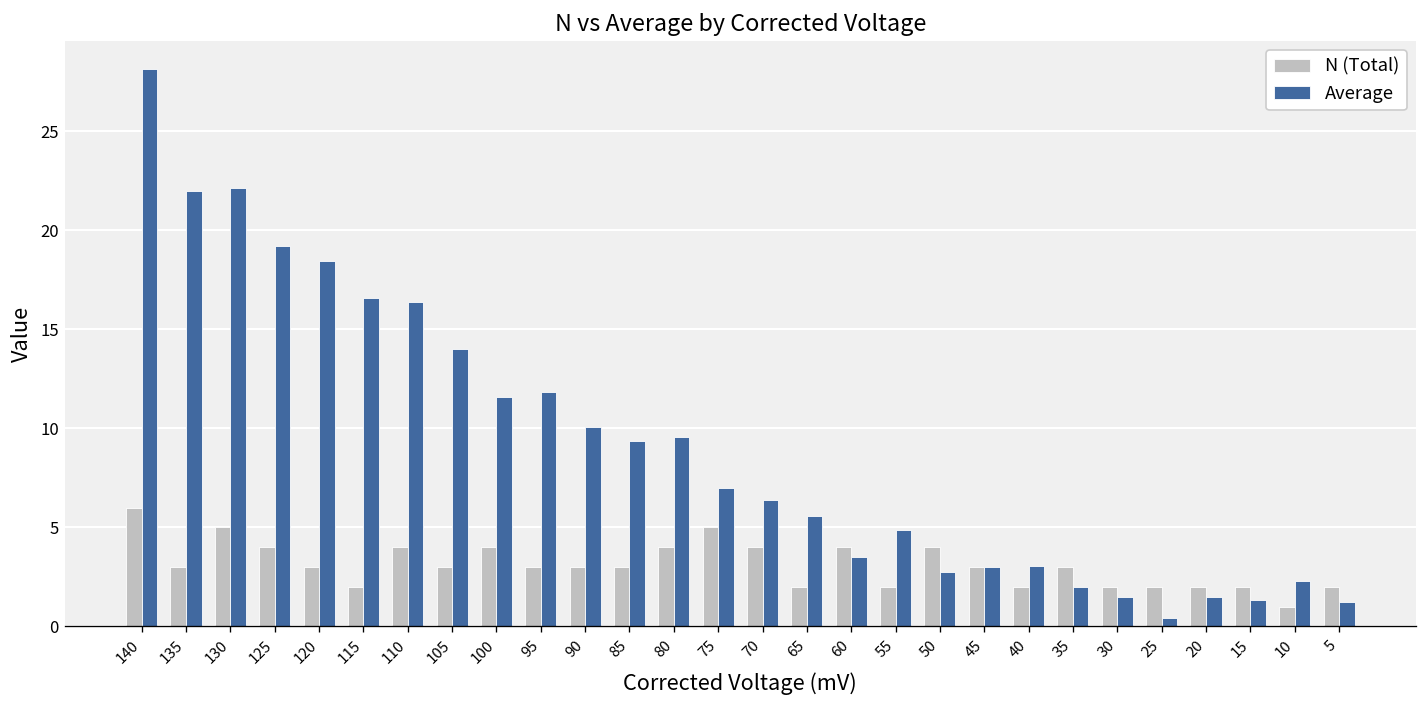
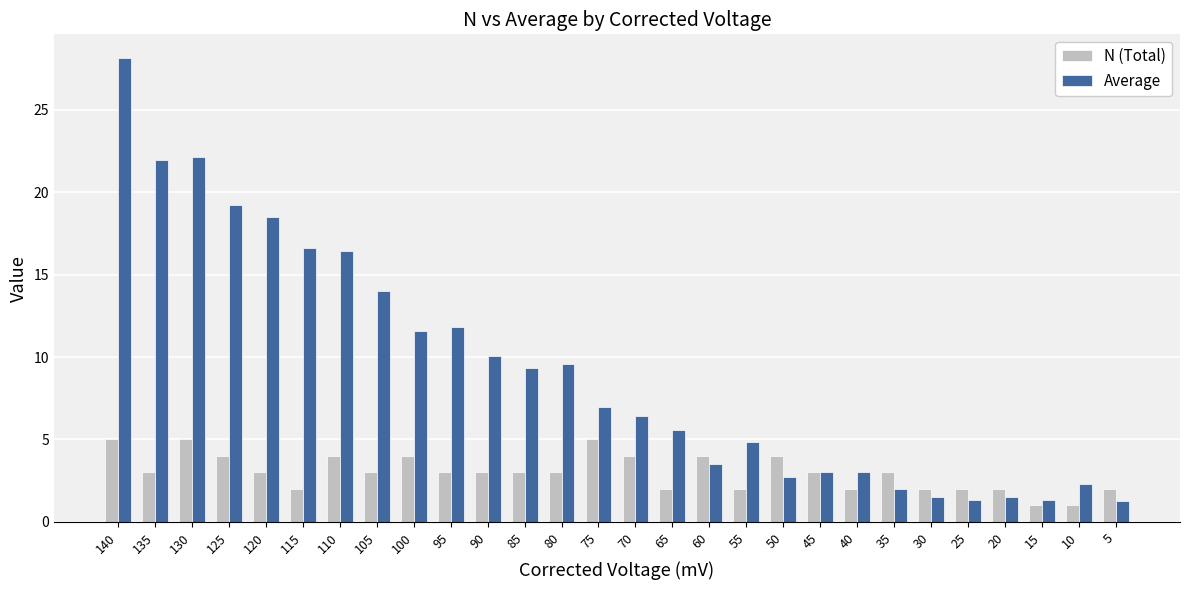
  {
    "N (Total)": {
-     "140": 6,
+     "140": 5,
      "135": 3,
      "130": 5,
      "125": 4,
      "120": 3,
      "115": 2,
      "110": 4,
      "105": 3,
      "100": 4,
      "95": 3,
      "90": 3,
      "85": 3,
-     "80": 4,
+     "80": 3,
      "75": 5,
      "70": 4,
      "65": 2,
      "60": 4,
      "55": 2,
      "50": 4,
      "45": 3,
      "40": 2,
      "35": 3,
      "30": 2,
      "25": 2,
      "20": 2,
-     "15": 2,
+     "15": 1,
      "10": 1,
      "5": 2
    },
    "Average": {
      "140": 28.2,
      "135": 22.0,
      "130": 22.2,
      "125": 19.2,
      "120": 18.5,
      "115": 16.6,
      "110": 16.4,
      "105": 14.0,
      "100": 11.6,
      "95": 11.8,
      "90": 10.1,
      "85": 9.3,
      "80": 9.6,
      "75": 7.0,
      "70": 6.4,
      "65": 5.6,
      "60": 3.5,
      "55": 4.9,
      "50": 2.7,
      "45": 3.0,
      "40": 3.1,
      "35": 2.0,
      "30": 1.5,
-     "25": 0.4,
+     "25": 1.4,
      "20": 1.5,
      "15": 1.4,
      "10": 2.3,
      "5": 1.3
    }
  }
